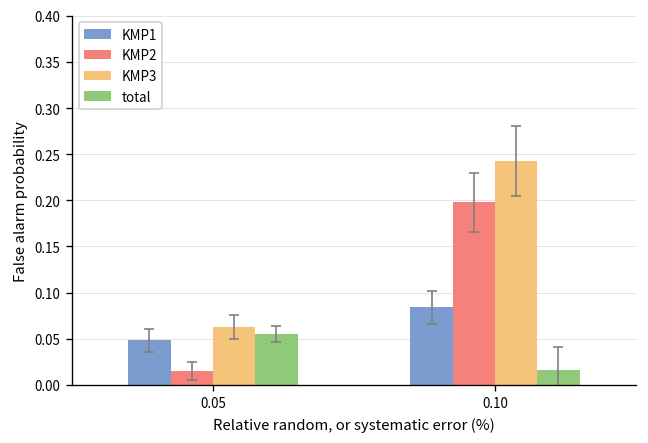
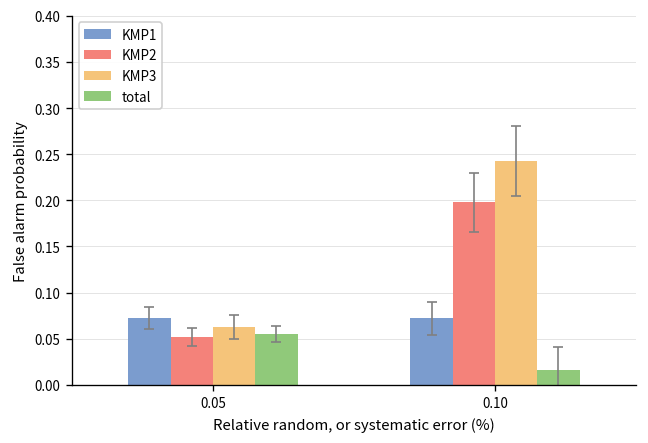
  {
    "KMP1": {
-     "0.05": 0.05,
-     "0.10": 0.08
+     "0.05": 0.07,
+     "0.10": 0.07
    },
    "KMP2": {
-     "0.05": 0.02,
+     "0.05": 0.05,
      "0.10": 0.20
    },
    "KMP3": {
      "0.05": 0.06,
      "0.10": 0.24
    },
    "total": {
      "0.05": 0.06,
      "0.10": 0.02
    }
  }
